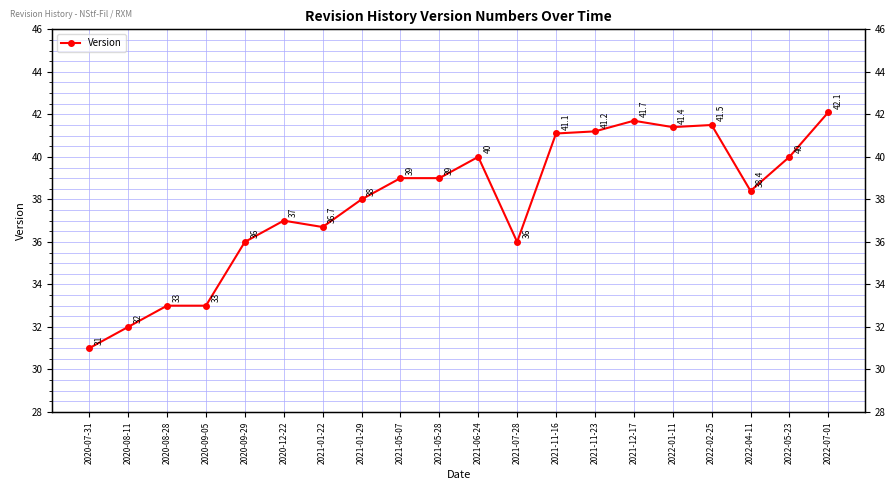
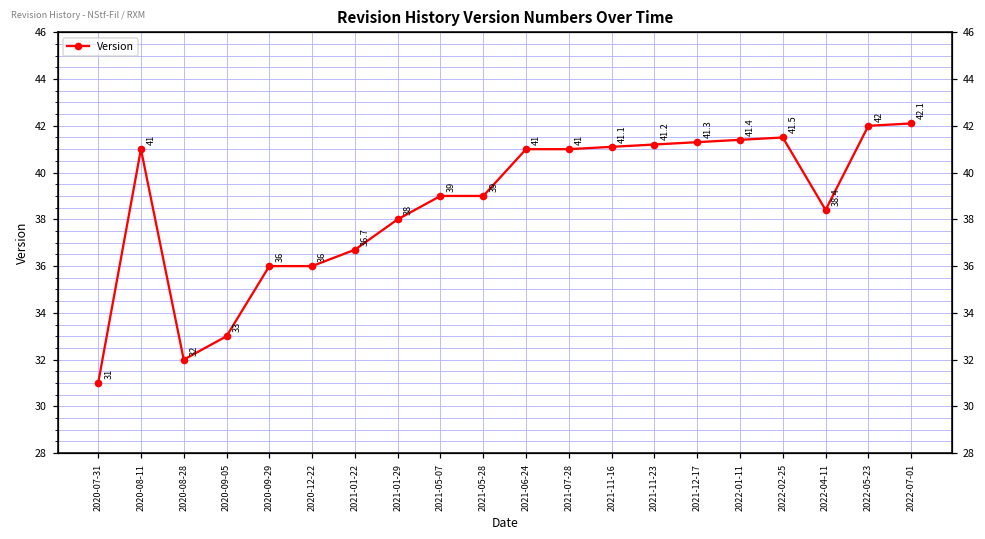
  {
    "2020-07-31": 31,
-   "2020-08-11": 32,
-   "2020-08-28": 33,
+   "2020-08-11": 41,
+   "2020-08-28": 32,
    "2020-09-05": 33,
    "2020-09-29": 36,
-   "2020-12-22": 37,
+   "2020-12-22": 36,
    "2021-01-22": 36.7,
    "2021-01-29": 38,
    "2021-05-07": 39,
    "2021-05-28": 39,
-   "2021-06-24": 40,
-   "2021-07-28": 36,
+   "2021-06-24": 41,
+   "2021-07-28": 41,
    "2021-11-16": 41.1,
    "2021-11-23": 41.2,
-   "2021-12-17": 41.7,
+   "2021-12-17": 41.3,
    "2022-01-11": 41.4,
    "2022-02-25": 41.5,
    "2022-04-11": 38.4,
-   "2022-05-23": 40,
+   "2022-05-23": 42,
    "2022-07-01": 42.1
  }
